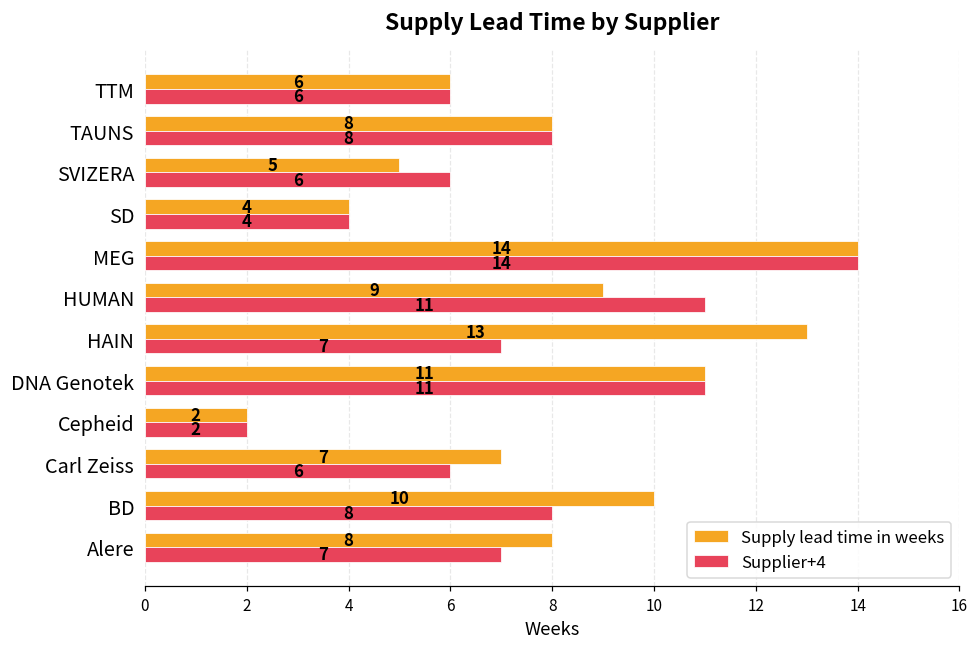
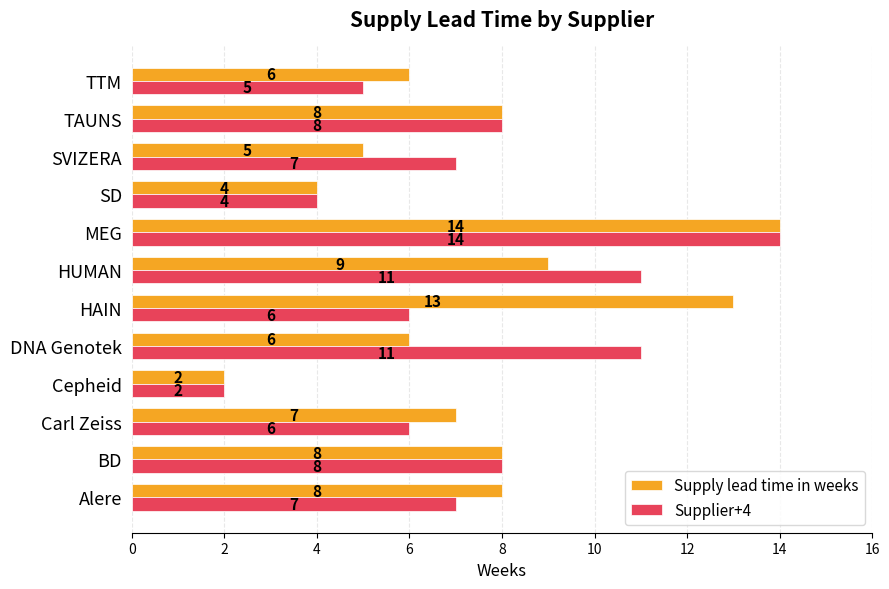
  {
    "Supply lead time in weeks": {
      "TTM": 6,
      "SVIZERA": 5,
      "HUMAN": 9,
      "HAIN": 13,
-     "DNA Genotek": 11,
+     "DNA Genotek": 6,
      "Carl Zeiss": 7,
-     "BD": 10,
+     "BD": 8,
      "Alere": 8
    },
    "Supplier+4": {
-     "TTM": 6,
-     "SVIZERA": 6,
+     "TTM": 5,
+     "SVIZERA": 7,
      "HUMAN": 11,
-     "HAIN": 7,
+     "HAIN": 6,
      "DNA Genotek": 11,
      "Carl Zeiss": 6,
      "Alere": 7
    }
  }
